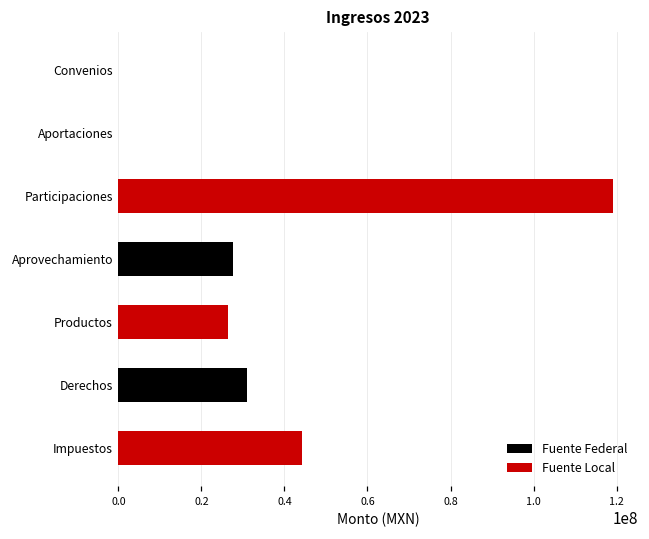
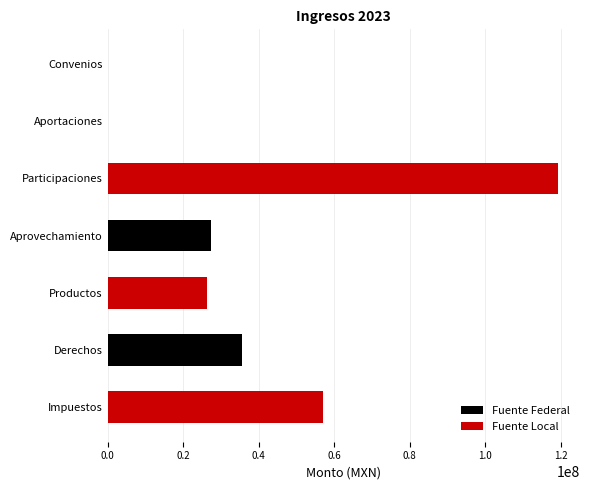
  {
    "Fuente Federal": {
      "Convenios": 0,
      "Aportaciones": 0,
      "Participaciones": 0,
      "Aprovechamiento": 28000000,
      "Productos": 0,
-     "Derechos": 31000000,
+     "Derechos": 36000000,
      "Impuestos": 0
    },
    "Fuente Local": {
      "Convenios": 0,
      "Aportaciones": 0,
      "Participaciones": 119000000,
      "Aprovechamiento": 0,
      "Productos": 26000000,
      "Derechos": 0,
-     "Impuestos": 44000000
+     "Impuestos": 57000000
    }
  }
